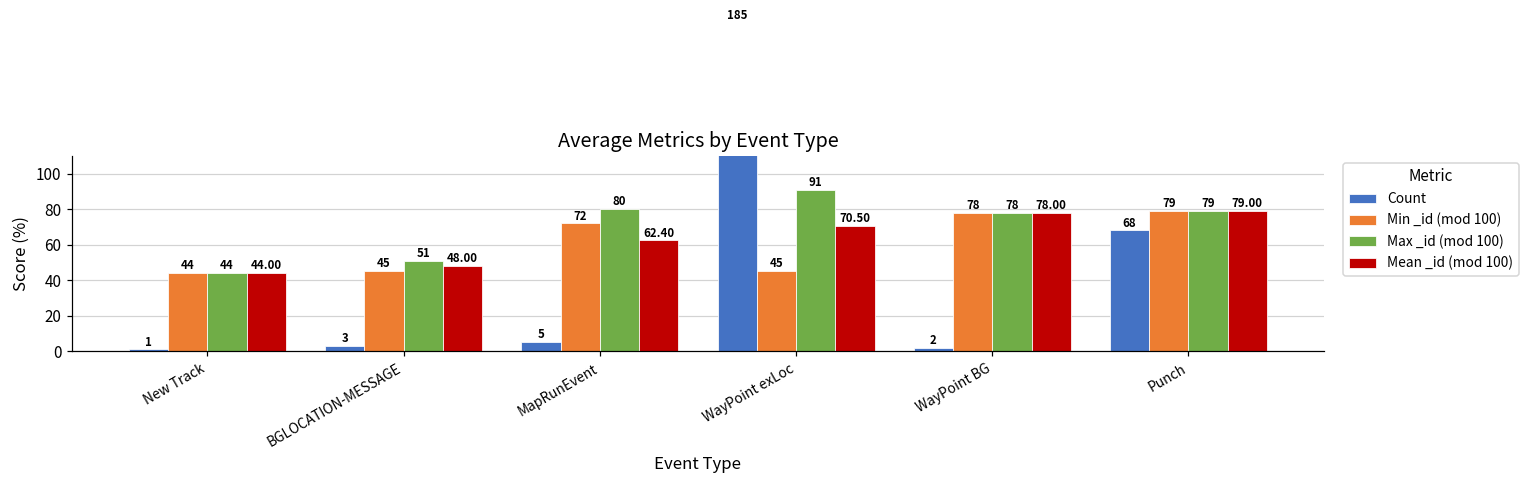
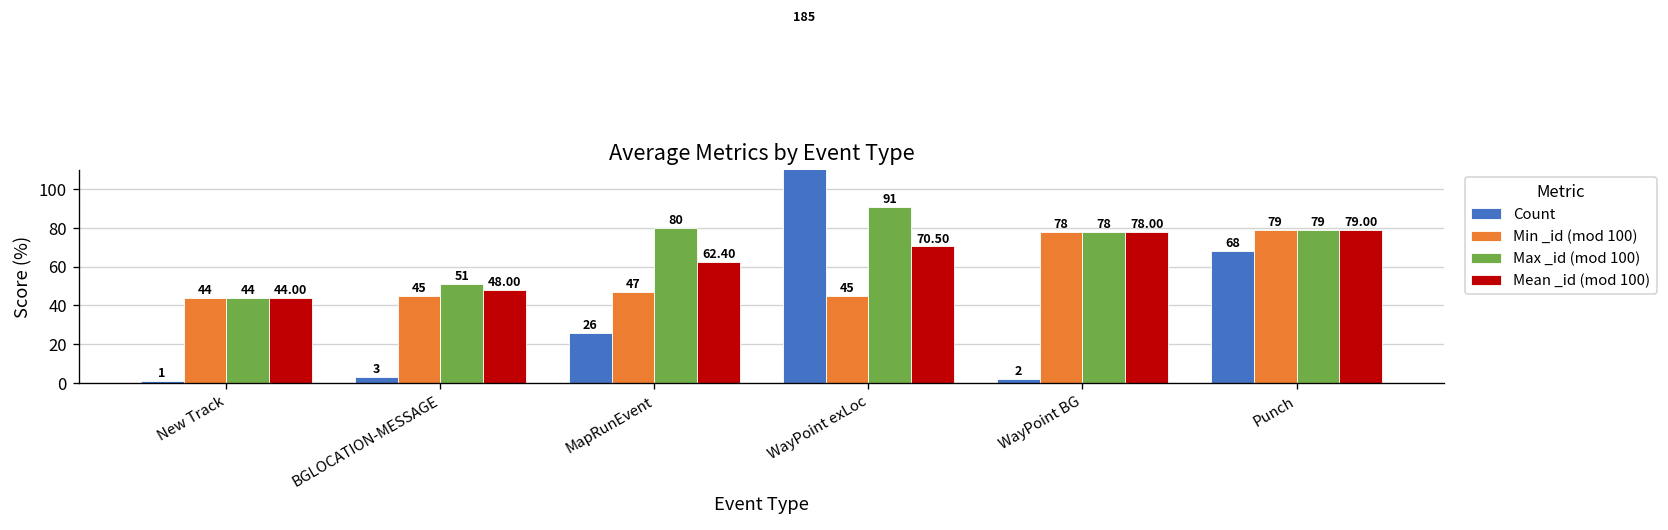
  {
    "Count": {
      "New Track": 1,
      "BGLOCATION-MESSAGE": 3,
-     "MapRunEvent": 5,
+     "MapRunEvent": 26,
      "WayPoint BG": 2,
      "Punch": 68
    },
    "Min _id (mod 100)": {
      "New Track": 44,
      "BGLOCATION-MESSAGE": 45,
-     "MapRunEvent": 72,
+     "MapRunEvent": 47,
      "WayPoint exLoc": 45,
      "WayPoint BG": 78,
      "Punch": 79
    },
    "Max _id (mod 100)": {
      "New Track": 44,
      "BGLOCATION-MESSAGE": 51,
      "MapRunEvent": 80,
      "WayPoint exLoc": 91,
      "WayPoint BG": 78,
      "Punch": 79
    },
    "Mean _id (mod 100)": {
      "New Track": 44.00,
      "BGLOCATION-MESSAGE": 48.00,
      "MapRunEvent": 62.40,
      "WayPoint exLoc": 70.50,
      "WayPoint BG": 78.00,
      "Punch": 79.00
    }
  }
